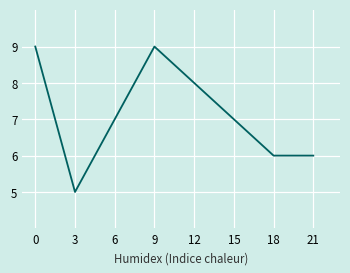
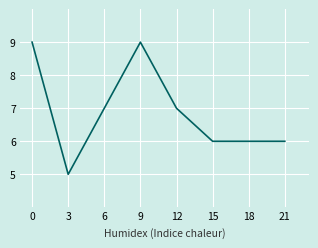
  {
    "0": 9,
    "3": 5,
    "6": 7,
    "9": 9,
-   "12": 8,
-   "15": 7,
+   "12": 7,
+   "15": 6,
    "18": 6,
    "21": 6
  }
